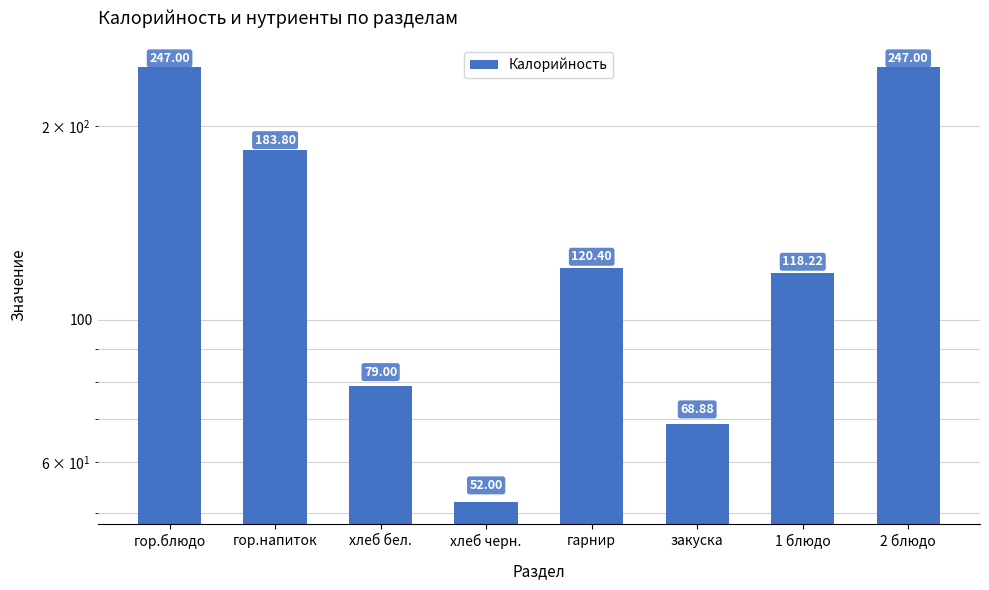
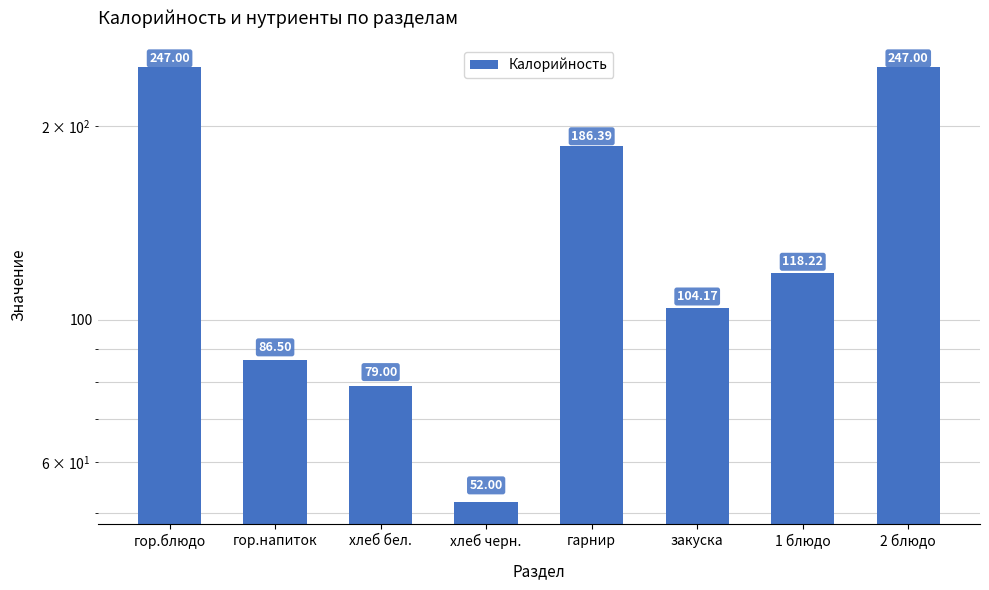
  {
-   "гор.напиток": 183.80,
-   "гарнир": 120.40,
-   "закуска": 68.88
+   "гор.напиток": 86.50,
+   "гарнир": 186.39,
+   "закуска": 104.17
  }
